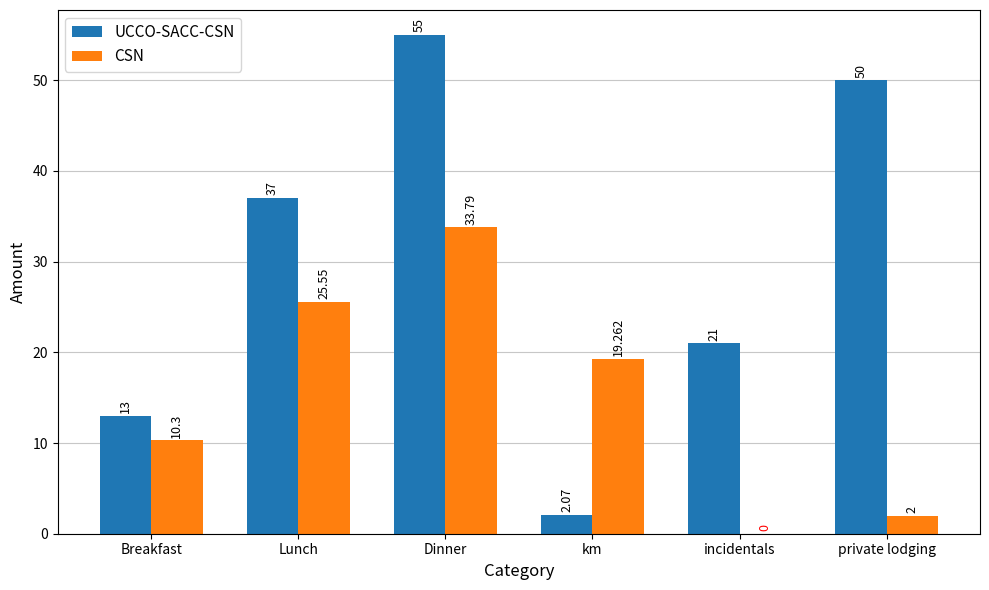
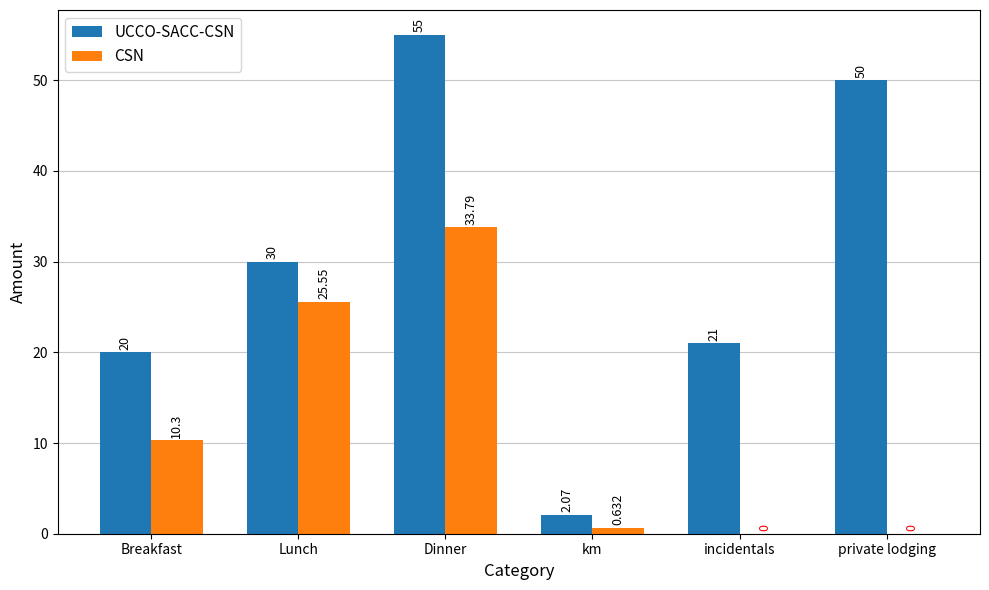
  {
    "UCCO-SACC-CSN": {
-     "Breakfast": 13,
-     "Lunch": 37,
+     "Breakfast": 20,
+     "Lunch": 30,
      "Dinner": 55,
      "km": 2.07,
      "incidentals": 21,
      "private lodging": 50
    },
    "CSN": {
      "Breakfast": 10.3,
      "Lunch": 25.55,
      "Dinner": 33.79,
-     "km": 19.262,
+     "km": 0.632,
      "incidentals": 0,
-     "private lodging": 2
+     "private lodging": 0
    }
  }
